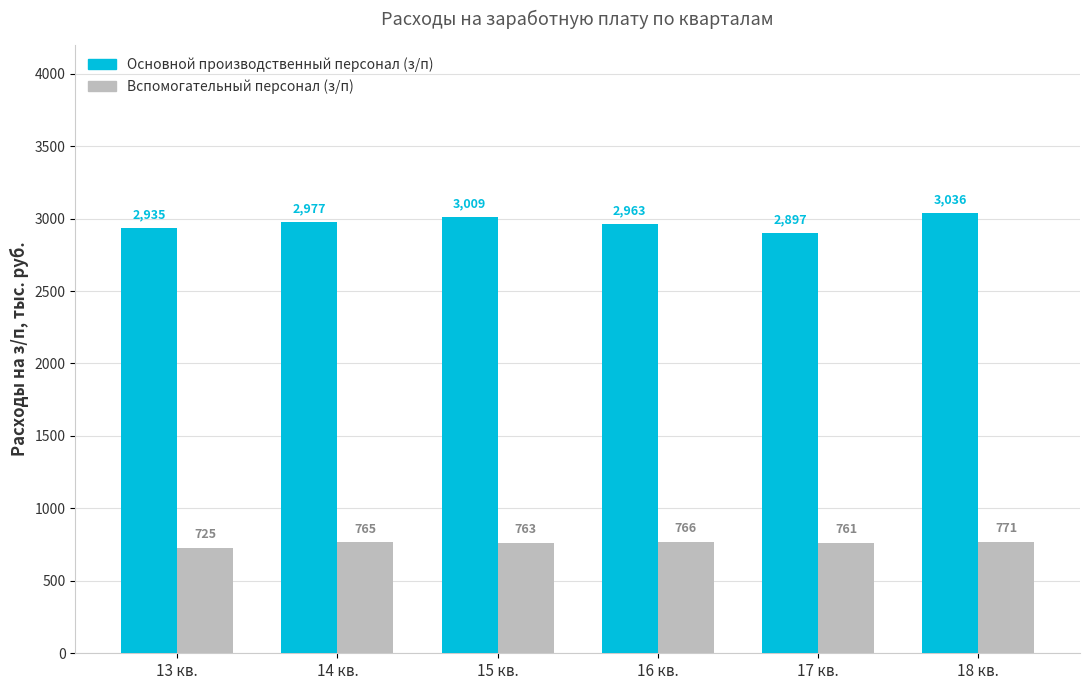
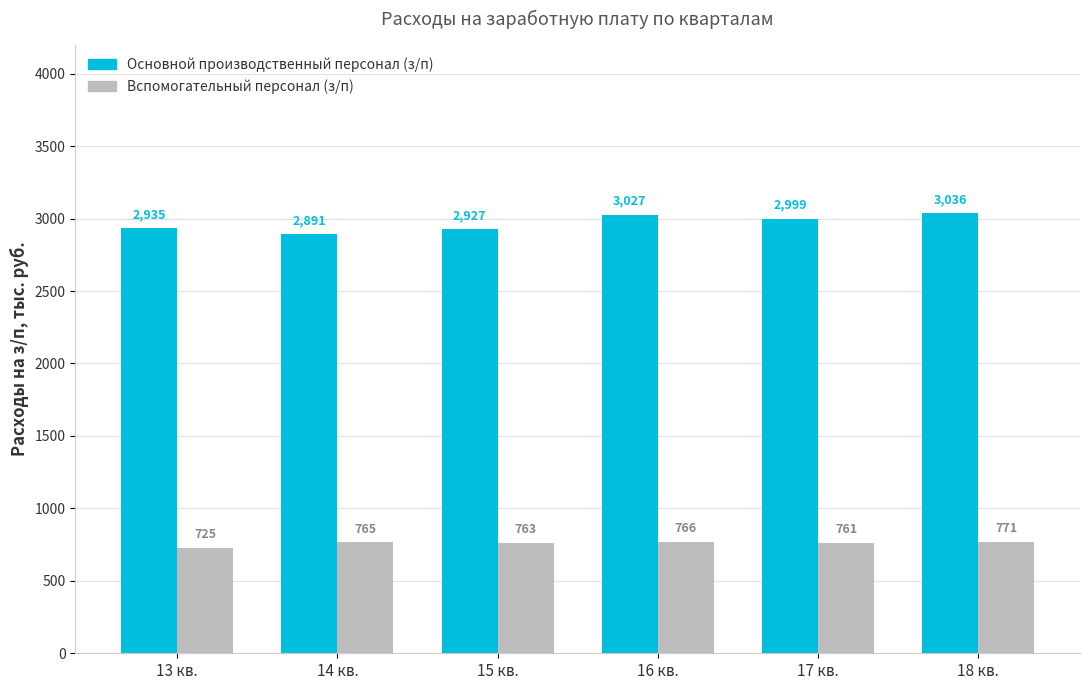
  {
    "Основной производственный персонал (з/п)": {
      "13 кв.": "2,935",
-     "14 кв.": "2,977",
-     "15 кв.": "3,009",
-     "16 кв.": "2,963",
-     "17 кв.": "2,897",
+     "14 кв.": "2,891",
+     "15 кв.": "2,927",
+     "16 кв.": "3,027",
+     "17 кв.": "2,999",
      "18 кв.": "3,036"
    },
    "Вспомогательный персонал (з/п)": {
      "13 кв.": "725",
      "14 кв.": "765",
      "15 кв.": "763",
      "16 кв.": "766",
      "17 кв.": "761",
      "18 кв.": "771"
    }
  }
